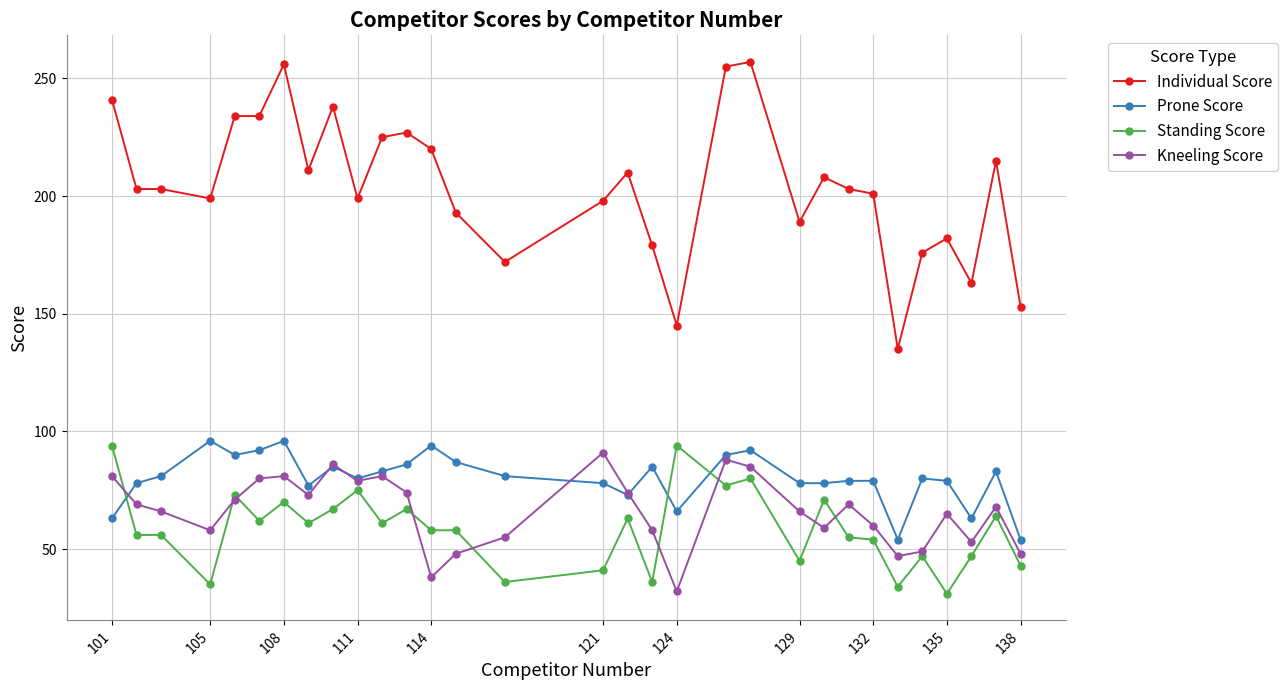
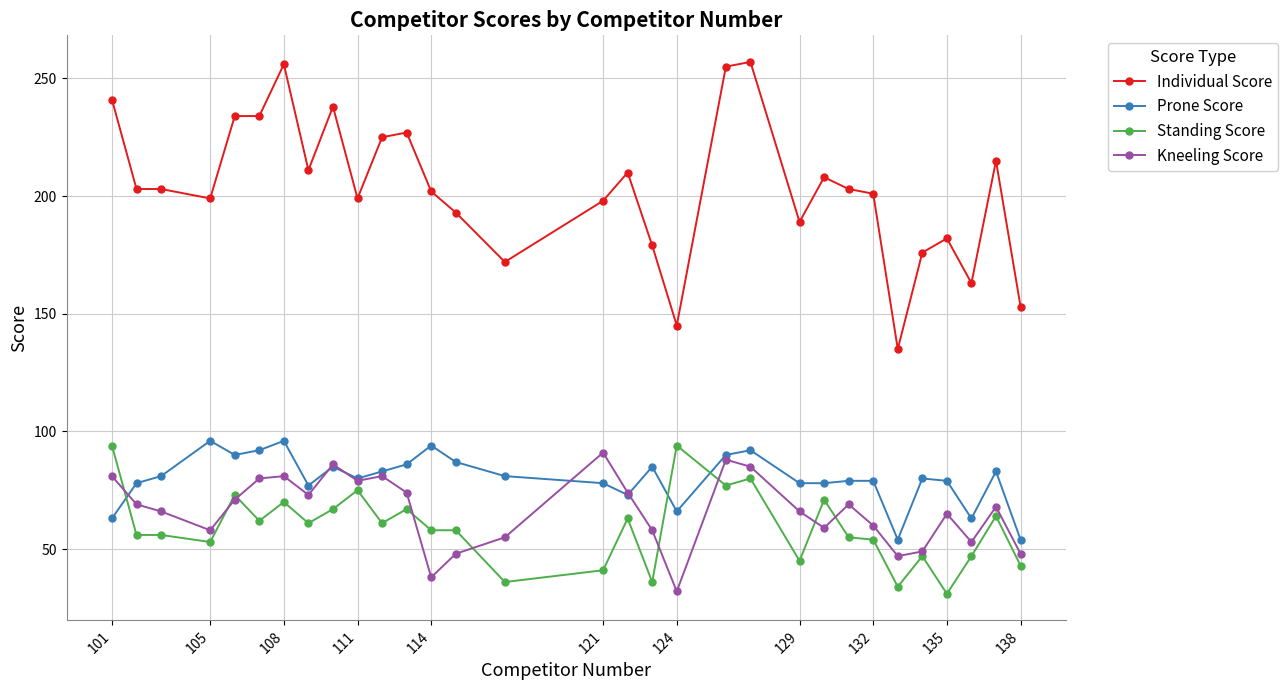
  {
    "Individual Score": {
      "101": 241,
      "105": 199,
      "108": 256,
      "111": 199,
-     "114": 220,
+     "114": 202,
      "121": 198,
      "124": 145,
      "129": 189,
      "132": 201,
      "135": 182,
      "138": 153
    },
    "Prone Score": {
      "101": 63,
      "105": 96,
      "108": 96,
      "114": 94,
      "121": 78,
      "124": 66,
      "129": 78,
      "132": 79,
      "135": 79,
      "138": 54
    },
    "Standing Score": {
      "101": 94,
-     "105": 35,
+     "105": 53,
      "108": 70,
      "111": 75,
      "114": 58,
      "121": 41,
      "124": 94,
      "129": 45,
      "132": 54,
      "135": 31,
      "138": 43
    },
    "Kneeling Score": {
      "101": 81,
      "105": 58,
      "108": 81,
      "114": 38,
      "121": 91,
      "124": 32,
      "129": 66,
      "132": 60,
      "135": 65,
      "138": 48
    }
  }
